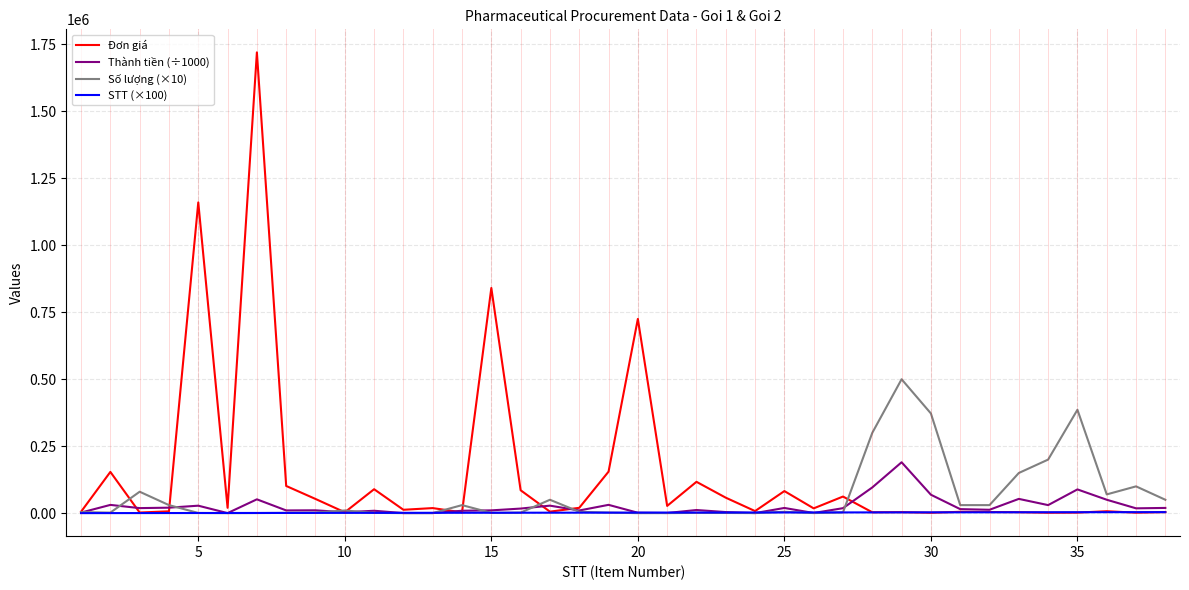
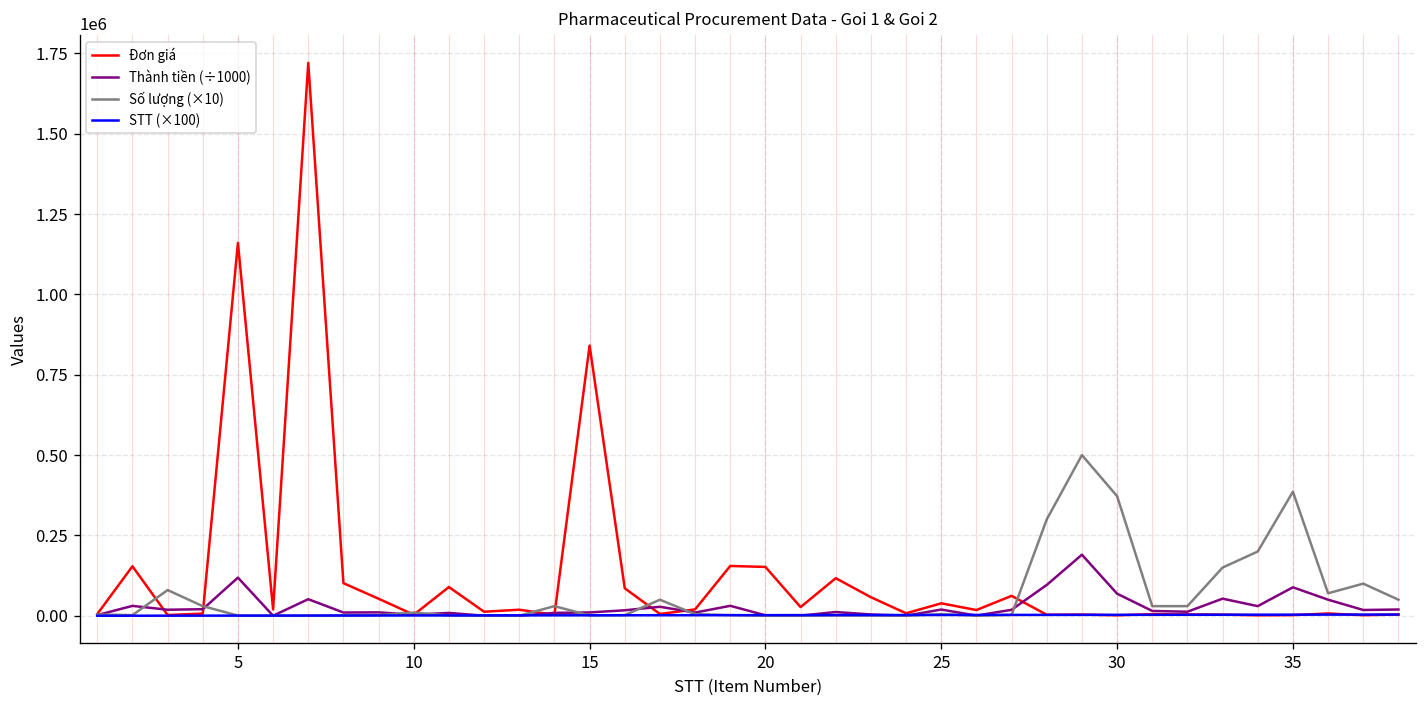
  {
    "Đơn giá": {
      "5": 1160000,
      "15": 840000,
-     "20": 730000,
-     "25": 80000
+     "20": 150000,
+     "25": 40000
    },
    "Thành tiền (÷1000)": {
-     "5": 30000,
+     "5": 120000,
      "25": 20000,
      "30": 70000,
      "35": 90000
    },
    "Số lượng (×10)": {
      "30": 370000,
      "35": 390000
    }
  }
